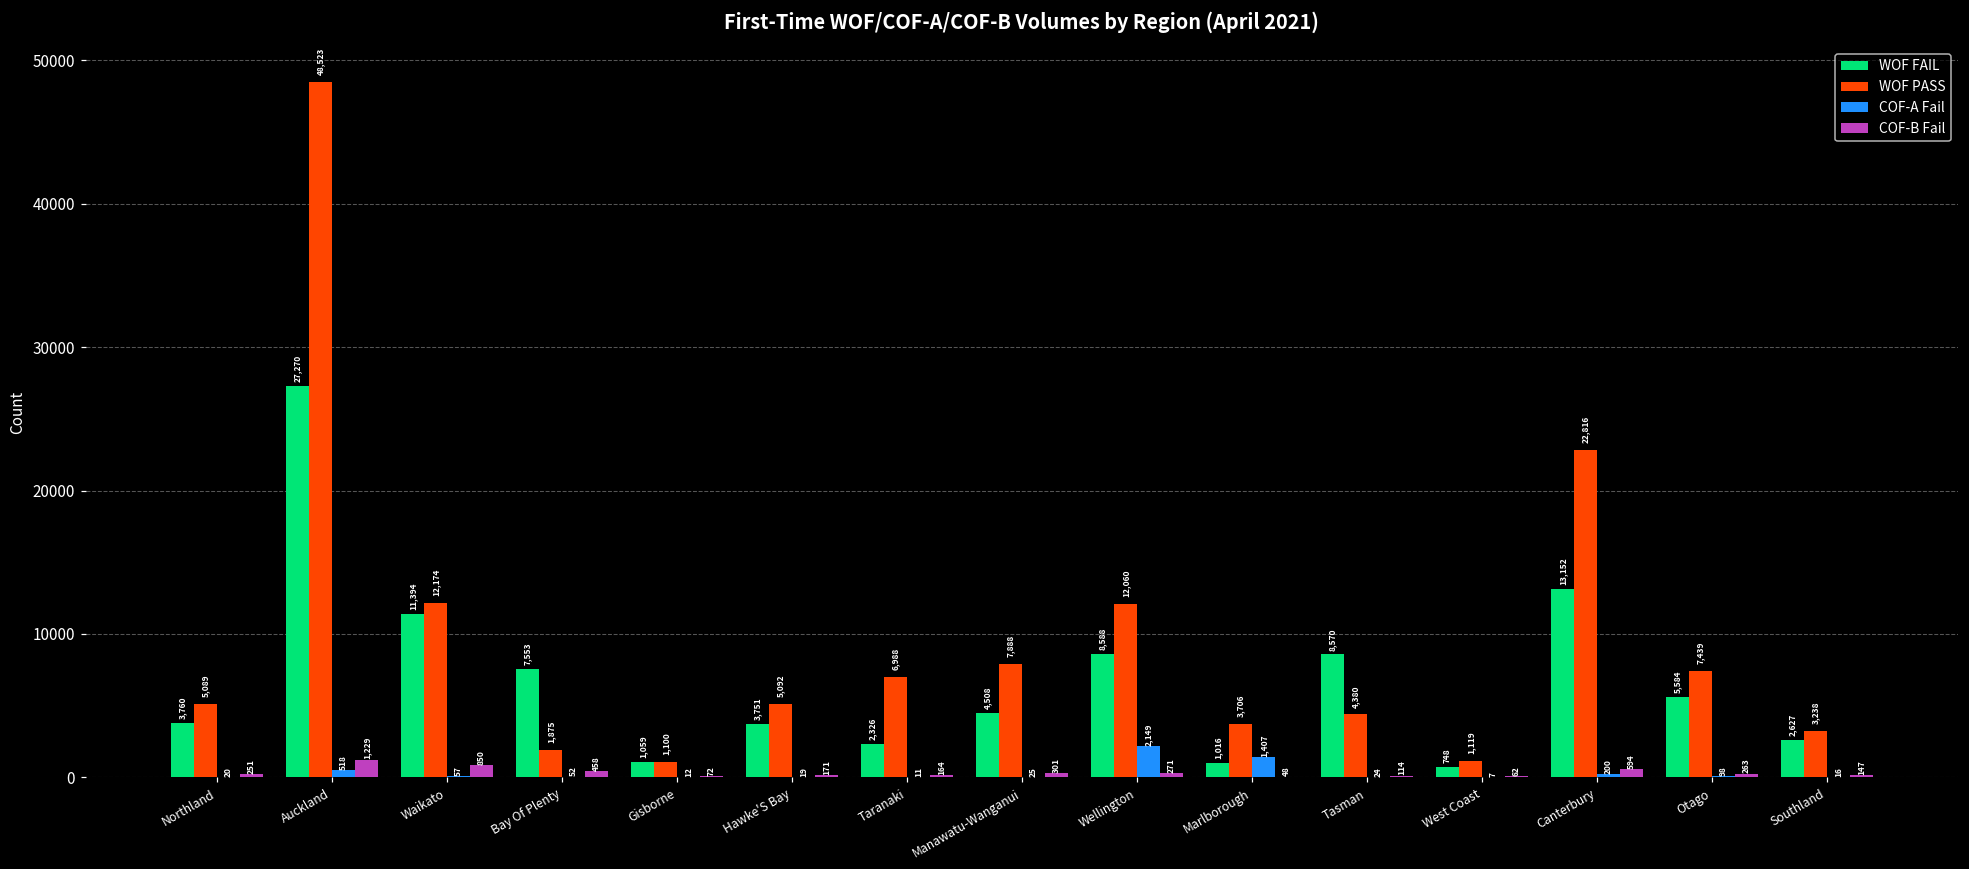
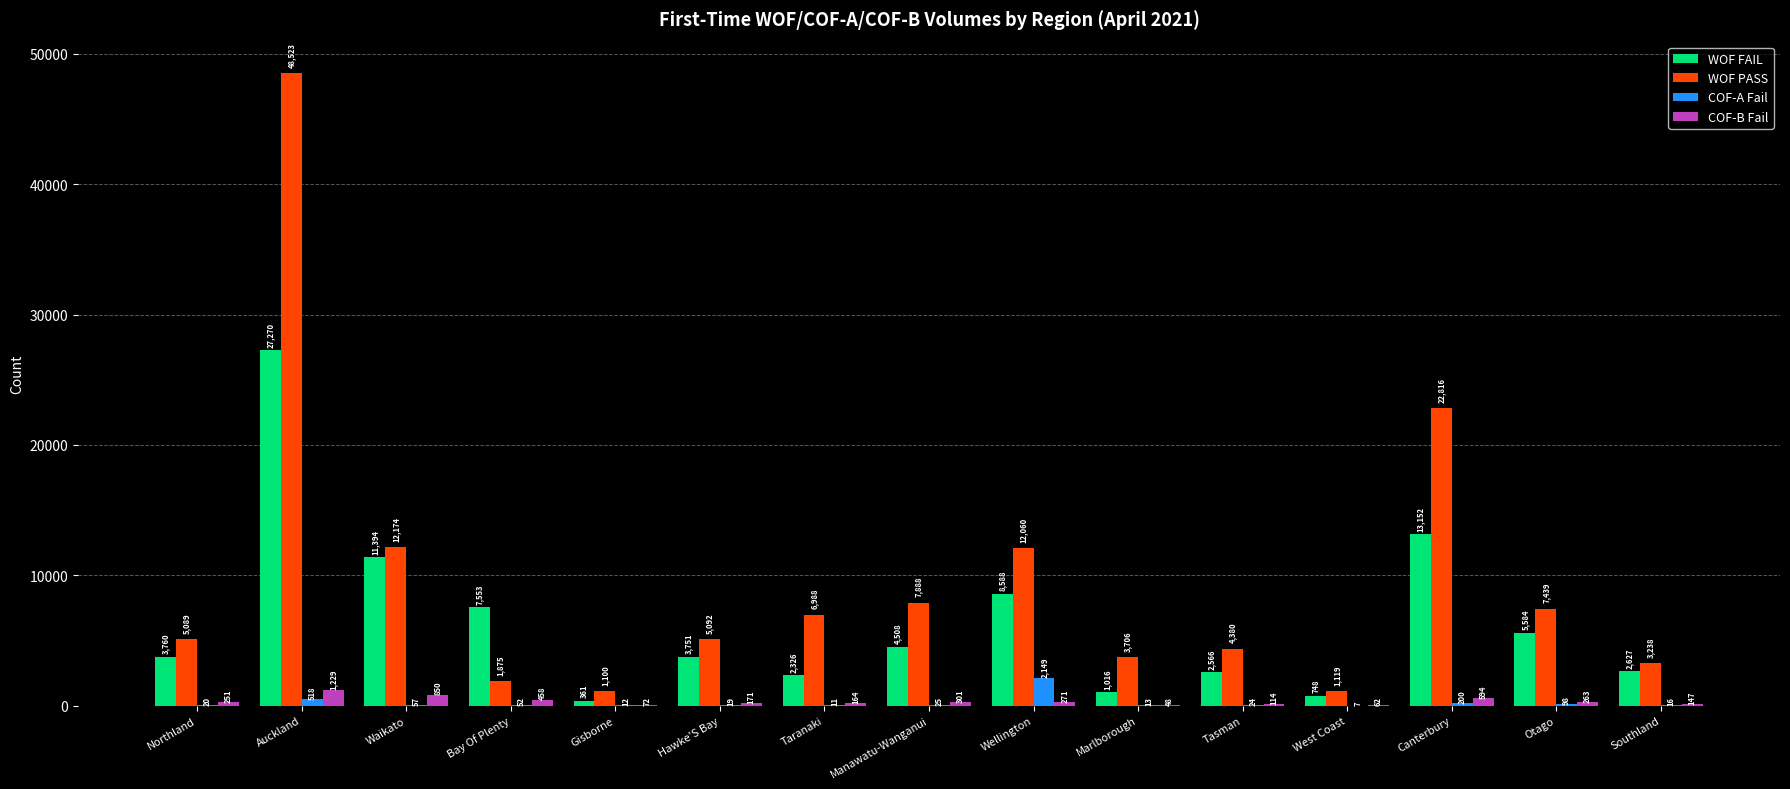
  {
    "WOF FAIL": {
      "Northland": "3,760",
      "Auckland": "27,270",
      "Waikato": "11,394",
      "Bay Of Plenty": "7,553",
-     "Gisborne": "1,059",
+     "Gisborne": "361",
      "Hawke'S Bay": "3,751",
      "Taranaki": "2,326",
      "Manawatu-Wanganui": "4,508",
      "Wellington": "8,588",
      "Marlborough": "1,016",
-     "Tasman": "8,570",
+     "Tasman": "2,566",
      "West Coast": "748",
      "Canterbury": "13,152",
      "Otago": "5,584",
      "Southland": "2,627"
    },
    "WOF PASS": {
      "Northland": "5,089",
      "Auckland": "48,523",
      "Waikato": "12,174",
      "Bay Of Plenty": "1,875",
      "Gisborne": "1,100",
      "Hawke'S Bay": "5,092",
      "Taranaki": "6,988",
      "Manawatu-Wanganui": "7,888",
      "Wellington": "12,060",
      "Marlborough": "3,706",
      "Tasman": "4,380",
      "West Coast": "1,119",
      "Canterbury": "22,816",
      "Otago": "7,439",
      "Southland": "3,238"
    },
    "COF-A Fail": {
      "Northland": "20",
      "Auckland": "518",
      "Waikato": "57",
      "Bay Of Plenty": "52",
      "Gisborne": "12",
      "Hawke'S Bay": "19",
      "Taranaki": "11",
      "Manawatu-Wanganui": "25",
      "Wellington": "2,149",
-     "Marlborough": "1,407",
+     "Marlborough": "13",
      "Tasman": "24",
      "West Coast": "7",
      "Canterbury": "200",
      "Otago": "98",
      "Southland": "16"
    },
    "COF-B Fail": {
      "Northland": "251",
      "Auckland": "1,229",
      "Waikato": "850",
      "Bay Of Plenty": "458",
      "Gisborne": "72",
      "Hawke'S Bay": "171",
      "Taranaki": "164",
      "Manawatu-Wanganui": "301",
      "Wellington": "271",
      "Marlborough": "48",
      "Tasman": "114",
      "West Coast": "62",
      "Canterbury": "594",
      "Otago": "263",
      "Southland": "147"
    }
  }
